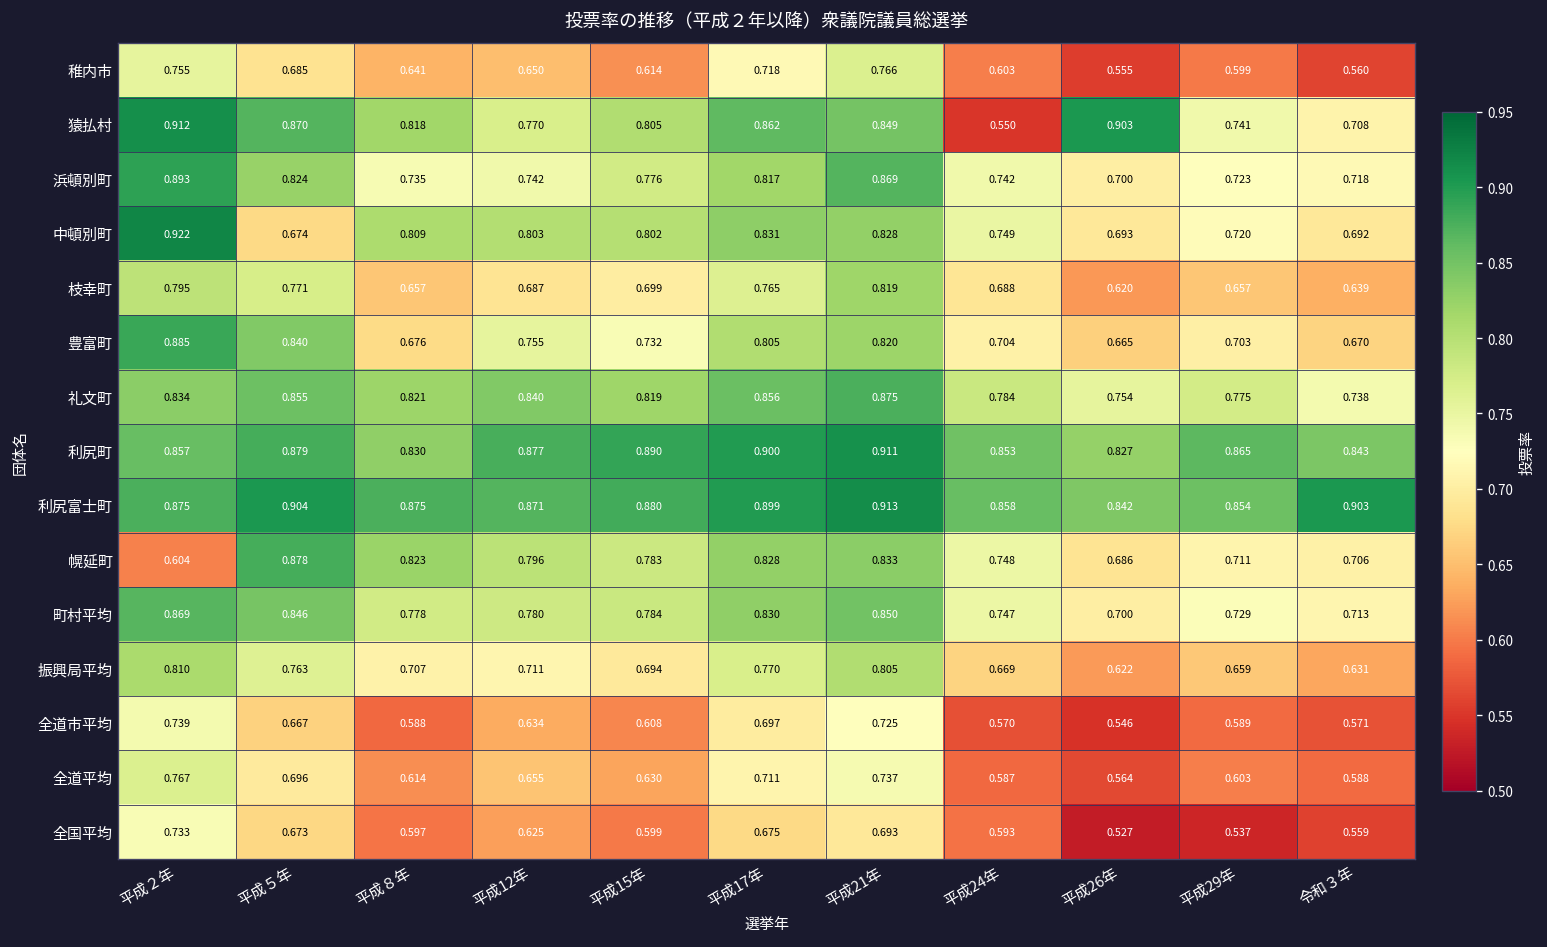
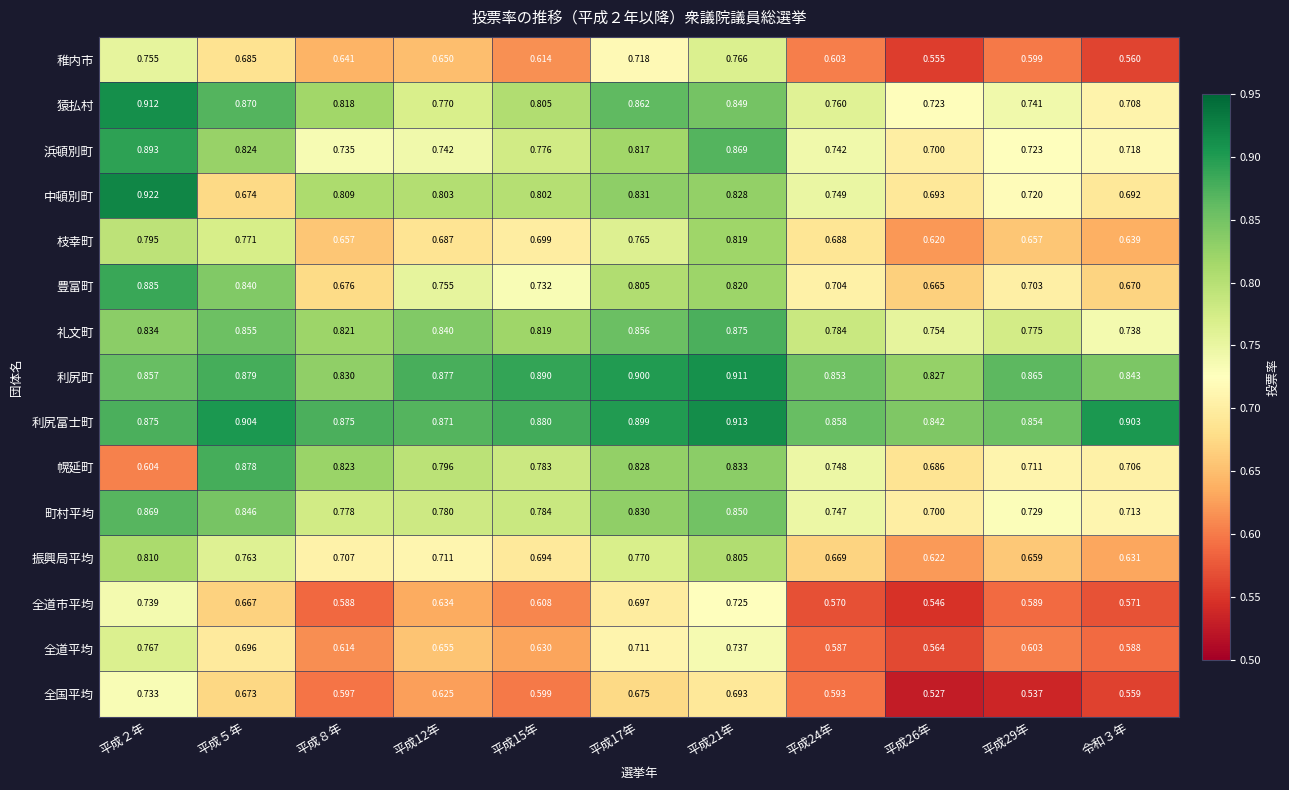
  {
    "稚内市": {
      "平成２年": 0.755,
      "平成５年": 0.685,
      "平成８年": 0.641,
      "平成12年": 0.650,
      "平成15年": 0.614,
      "平成17年": 0.718,
      "平成21年": 0.766,
      "平成24年": 0.603,
      "平成26年": 0.555,
      "平成29年": 0.599,
      "令和３年": 0.560
    },
    "猿払村": {
      "平成２年": 0.912,
      "平成５年": 0.870,
      "平成８年": 0.818,
      "平成12年": 0.770,
      "平成15年": 0.805,
      "平成17年": 0.862,
      "平成21年": 0.849,
-     "平成24年": 0.550,
-     "平成26年": 0.903,
+     "平成24年": 0.760,
+     "平成26年": 0.723,
      "平成29年": 0.741,
      "令和３年": 0.708
    },
    "浜頓別町": {
      "平成２年": 0.893,
      "平成５年": 0.824,
      "平成８年": 0.735,
      "平成12年": 0.742,
      "平成15年": 0.776,
      "平成17年": 0.817,
      "平成21年": 0.869,
      "平成24年": 0.742,
      "平成26年": 0.700,
      "平成29年": 0.723,
      "令和３年": 0.718
    },
    "中頓別町": {
      "平成２年": 0.922,
      "平成５年": 0.674,
      "平成８年": 0.809,
      "平成12年": 0.803,
      "平成15年": 0.802,
      "平成17年": 0.831,
      "平成21年": 0.828,
      "平成24年": 0.749,
      "平成26年": 0.693,
      "平成29年": 0.720,
      "令和３年": 0.692
    },
    "枝幸町": {
      "平成２年": 0.795,
      "平成５年": 0.771,
      "平成８年": 0.657,
      "平成12年": 0.687,
      "平成15年": 0.699,
      "平成17年": 0.765,
      "平成21年": 0.819,
      "平成24年": 0.688,
      "平成26年": 0.620,
      "平成29年": 0.657,
      "令和３年": 0.639
    },
    "豊富町": {
      "平成２年": 0.885,
      "平成５年": 0.840,
      "平成８年": 0.676,
      "平成12年": 0.755,
      "平成15年": 0.732,
      "平成17年": 0.805,
      "平成21年": 0.820,
      "平成24年": 0.704,
      "平成26年": 0.665,
      "平成29年": 0.703,
      "令和３年": 0.670
    },
    "礼文町": {
      "平成２年": 0.834,
      "平成５年": 0.855,
      "平成８年": 0.821,
      "平成12年": 0.840,
      "平成15年": 0.819,
      "平成17年": 0.856,
      "平成21年": 0.875,
      "平成24年": 0.784,
      "平成26年": 0.754,
      "平成29年": 0.775,
      "令和３年": 0.738
    },
    "利尻町": {
      "平成２年": 0.857,
      "平成５年": 0.879,
      "平成８年": 0.830,
      "平成12年": 0.877,
      "平成15年": 0.890,
      "平成17年": 0.900,
      "平成21年": 0.911,
      "平成24年": 0.853,
      "平成26年": 0.827,
      "平成29年": 0.865,
      "令和３年": 0.843
    },
    "利尻富士町": {
      "平成２年": 0.875,
      "平成５年": 0.904,
      "平成８年": 0.875,
      "平成12年": 0.871,
      "平成15年": 0.880,
      "平成17年": 0.899,
      "平成21年": 0.913,
      "平成24年": 0.858,
      "平成26年": 0.842,
      "平成29年": 0.854,
      "令和３年": 0.903
    },
    "幌延町": {
      "平成２年": 0.604,
      "平成５年": 0.878,
      "平成８年": 0.823,
      "平成12年": 0.796,
      "平成15年": 0.783,
      "平成17年": 0.828,
      "平成21年": 0.833,
      "平成24年": 0.748,
      "平成26年": 0.686,
      "平成29年": 0.711,
      "令和３年": 0.706
    },
    "町村平均": {
      "平成２年": 0.869,
      "平成５年": 0.846,
      "平成８年": 0.778,
      "平成12年": 0.780,
      "平成15年": 0.784,
      "平成17年": 0.830,
      "平成21年": 0.850,
      "平成24年": 0.747,
      "平成26年": 0.700,
      "平成29年": 0.729,
      "令和３年": 0.713
    },
    "振興局平均": {
      "平成２年": 0.810,
      "平成５年": 0.763,
      "平成８年": 0.707,
      "平成12年": 0.711,
      "平成15年": 0.694,
      "平成17年": 0.770,
      "平成21年": 0.805,
      "平成24年": 0.669,
      "平成26年": 0.622,
      "平成29年": 0.659,
      "令和３年": 0.631
    },
    "全道市平均": {
      "平成２年": 0.739,
      "平成５年": 0.667,
      "平成８年": 0.588,
      "平成12年": 0.634,
      "平成15年": 0.608,
      "平成17年": 0.697,
      "平成21年": 0.725,
      "平成24年": 0.570,
      "平成26年": 0.546,
      "平成29年": 0.589,
      "令和３年": 0.571
    },
    "全道平均": {
      "平成２年": 0.767,
      "平成５年": 0.696,
      "平成８年": 0.614,
      "平成12年": 0.655,
      "平成15年": 0.630,
      "平成17年": 0.711,
      "平成21年": 0.737,
      "平成24年": 0.587,
      "平成26年": 0.564,
      "平成29年": 0.603,
      "令和３年": 0.588
    },
    "全国平均": {
      "平成２年": 0.733,
      "平成５年": 0.673,
      "平成８年": 0.597,
      "平成12年": 0.625,
      "平成15年": 0.599,
      "平成17年": 0.675,
      "平成21年": 0.693,
      "平成24年": 0.593,
      "平成26年": 0.527,
      "平成29年": 0.537,
      "令和３年": 0.559
    }
  }
